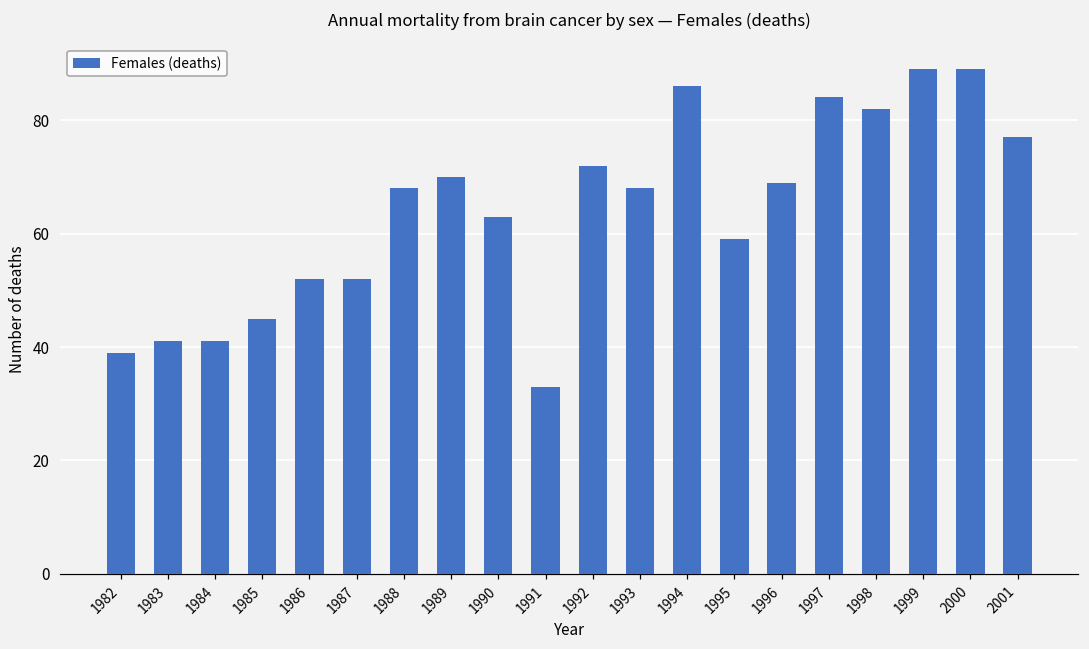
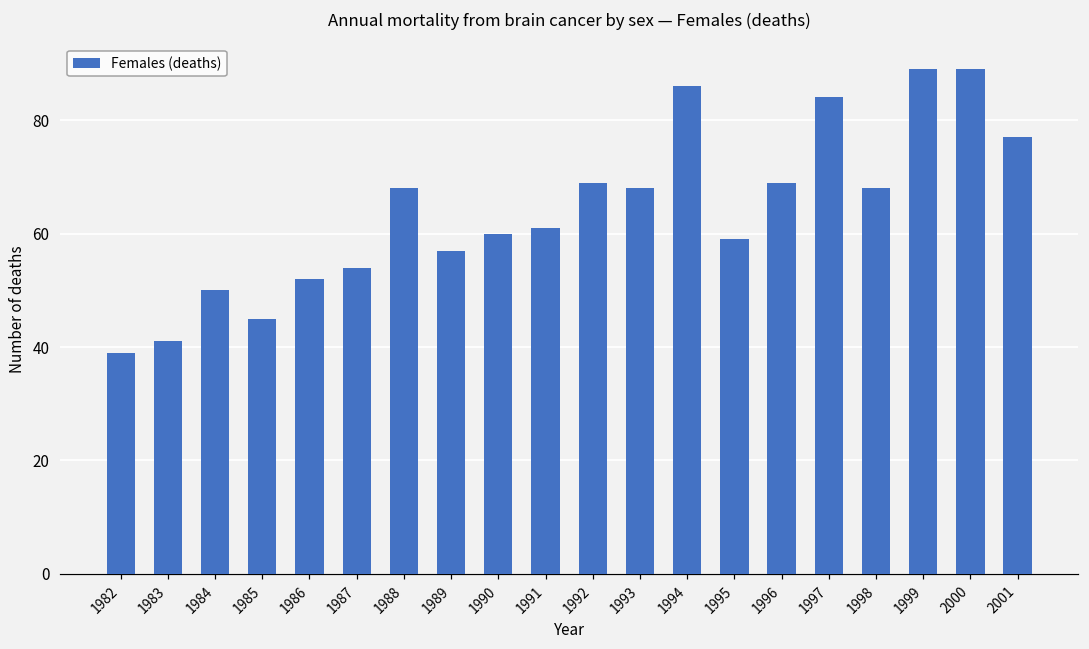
  {
    "1982": 39,
    "1983": 41,
-   "1984": 41,
+   "1984": 50,
    "1985": 45,
    "1986": 52,
-   "1987": 52,
+   "1987": 54,
    "1988": 68,
-   "1989": 70,
-   "1990": 63,
-   "1991": 33,
-   "1992": 72,
+   "1989": 57,
+   "1990": 60,
+   "1991": 61,
+   "1992": 69,
    "1993": 68,
    "1994": 86,
    "1995": 59,
    "1996": 69,
    "1997": 84,
-   "1998": 82,
+   "1998": 68,
    "1999": 89,
    "2000": 89,
    "2001": 77
  }
